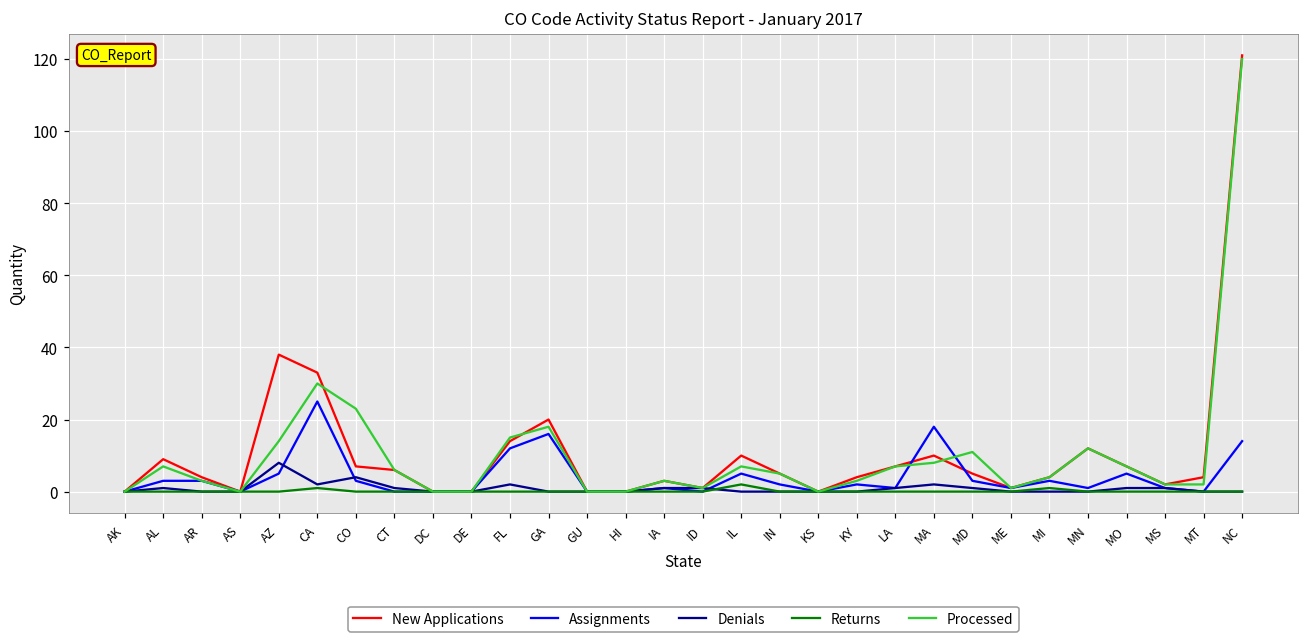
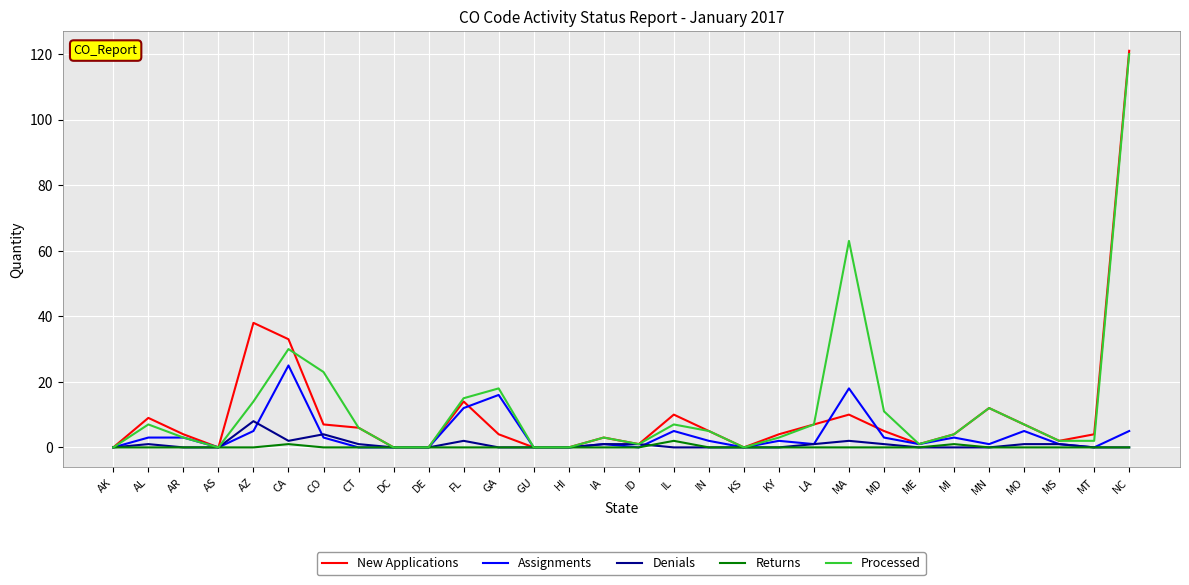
  {
    "New Applications": {
      "AL": 9,
      "AR": 4,
      "AZ": 38,
      "CA": 33,
      "CO": 7,
      "FL": 14,
-     "GA": 20,
+     "GA": 4,
      "IL": 10,
      "KY": 4,
      "MA": 10,
      "MD": 5,
      "MT": 4,
      "NC": 121
    },
    "Assignments": {
      "AL": 3,
      "AZ": 5,
      "CA": 25,
      "CO": 3,
      "FL": 12,
      "GA": 16,
      "IL": 5,
      "IN": 2,
      "KY": 2,
      "MA": 18,
      "MD": 3,
      "MI": 3,
      "MN": 1,
      "MO": 5,
-     "NC": 14
+     "NC": 5
    },
    "Denials": {
      "AL": 1,
      "AZ": 8,
      "CA": 2,
      "CO": 4,
      "CT": 1,
      "FL": 2,
      "IL": 0,
      "MA": 2,
      "MD": 1,
      "MI": 0,
      "MO": 1
    },
    "Returns": {
      "AL": 0,
      "AZ": 0,
      "CA": 1,
      "CO": 0,
      "FL": 0,
      "IA": 0,
      "IL": 2,
      "LA": 0,
      "MA": 0,
      "MD": 0,
      "MI": 1,
      "MO": 0,
      "MS": 0
    },
    "Processed": {
      "AL": 7,
      "AZ": 14,
      "CA": 30,
      "CO": 23,
      "FL": 15,
      "GA": 18,
      "IL": 7,
      "KY": 3,
-     "MA": 8,
+     "MA": 63,
      "MD": 11,
      "MT": 2,
      "NC": 120
    }
  }
